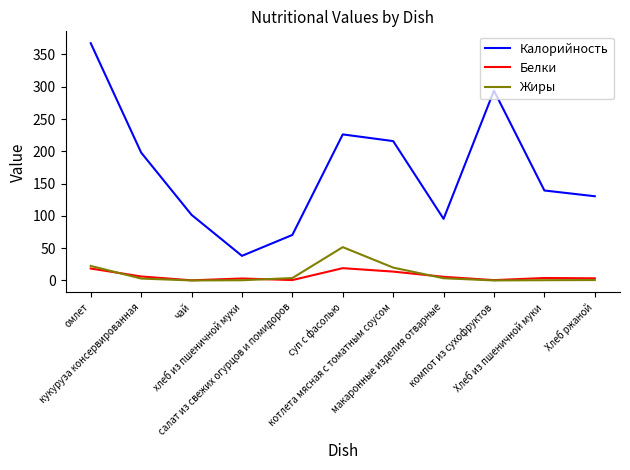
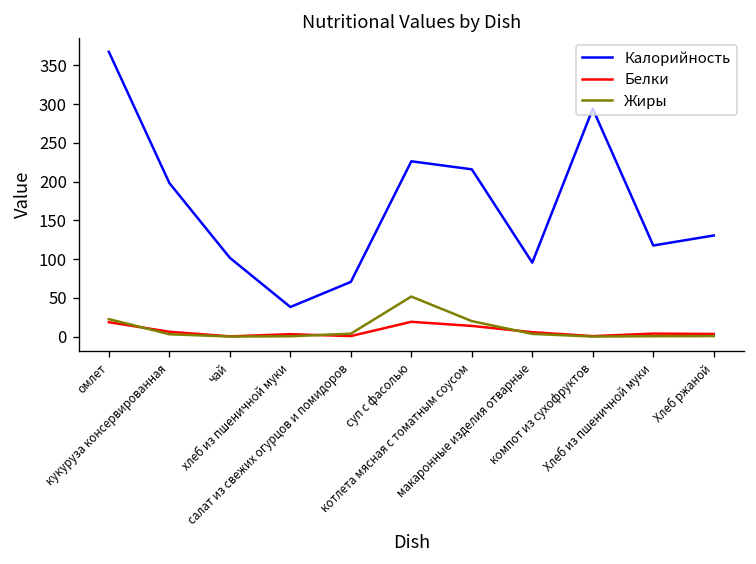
  {
    "Калорийность": {
      "омлет": 370,
      "кукуруза консервированная": 200,
      "чай": 100,
      "хлеб из пшеничной муки": 40,
      "салат из свежих огурцов и помидоров": 70,
      "суп с фасолью": 230,
      "котлета мясная с томатным соусом": 220,
      "макаронные изделия отварные": 100,
-     "Хлеб из пшеничной муки": 140,
+     "Хлеб из пшеничной муки": 120,
      "Хлеб ржаной": 130
    },
    "Белки": {
      "омлет": 20,
      "суп с фасолью": 20,
      "котлета мясная с томатным соусом": 10
    },
    "Жиры": {
      "омлет": 20,
      "суп с фасолью": 50,
      "котлета мясная с томатным соусом": 20
    }
  }
